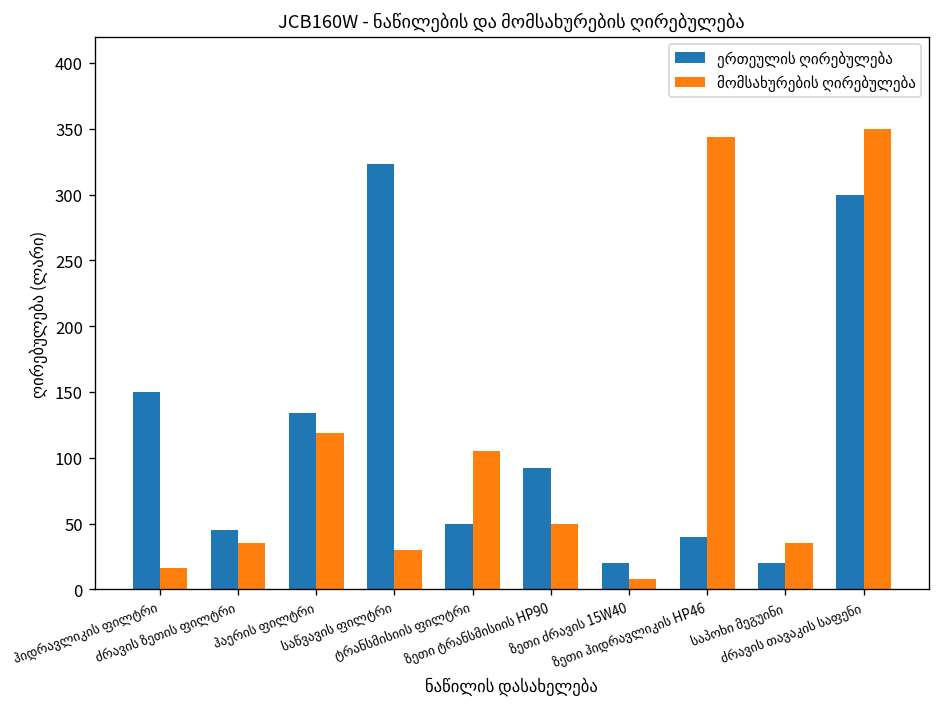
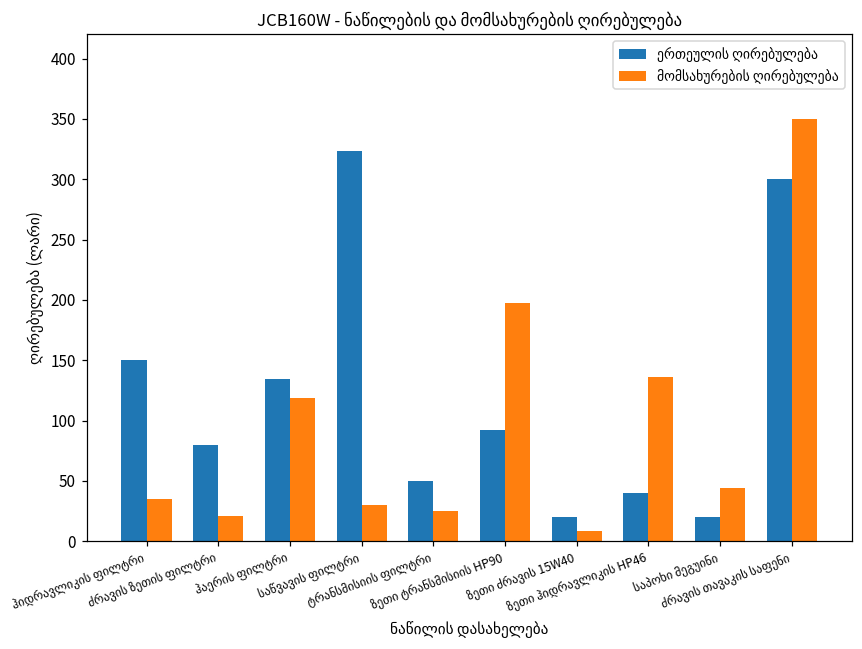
  {
    "ერთეულის ღირებულება": {
      "ჰიდრავლიკის ფილტრი": 150,
-     "ძრავის ზეთის ფილტრი": 45,
+     "ძრავის ზეთის ფილტრი": 80,
      "ჰაერის ფილტრი": 134,
      "საწვავის ფილტრი": 323,
      "ტრანსმისიის ფილტრი": 50,
      "ზეთი ტრანსმისიის HP90": 92,
      "ზეთი ძრავის 15W40": 20,
      "ზეთი ჰიდრავლიკის HP46": 40,
      "საპოხი მეგუინი": 20,
      "ძრავის თავაკის საფენი": 300
    },
    "მომსახურების ღირებულება": {
-     "ჰიდრავლიკის ფილტრი": 16,
-     "ძრავის ზეთის ფილტრი": 35,
+     "ჰიდრავლიკის ფილტრი": 35,
+     "ძრავის ზეთის ფილტრი": 21,
      "ჰაერის ფილტრი": 119,
      "საწვავის ფილტრი": 30,
-     "ტრანსმისიის ფილტრი": 105,
-     "ზეთი ტრანსმისიის HP90": 50,
+     "ტრანსმისიის ფილტრი": 25,
+     "ზეთი ტრანსმისიის HP90": 197,
      "ზეთი ძრავის 15W40": 8,
-     "ზეთი ჰიდრავლიკის HP46": 344,
-     "საპოხი მეგუინი": 35,
+     "ზეთი ჰიდრავლიკის HP46": 136,
+     "საპოხი მეგუინი": 44,
      "ძრავის თავაკის საფენი": 350
    }
  }
